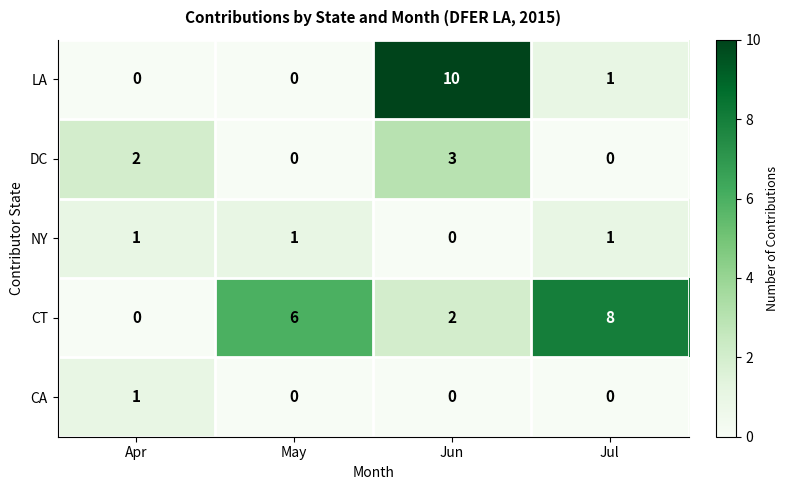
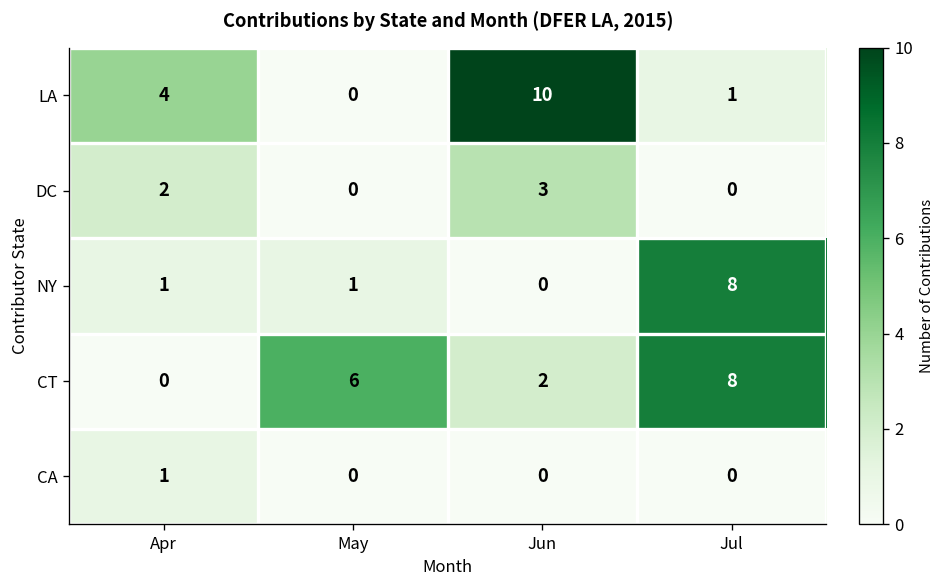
  {
    "LA": {
-     "Apr": 0,
+     "Apr": 4,
      "May": 0,
      "Jun": 10,
      "Jul": 1
    },
    "DC": {
      "Apr": 2,
      "May": 0,
      "Jun": 3,
      "Jul": 0
    },
    "NY": {
      "Apr": 1,
      "May": 1,
      "Jun": 0,
-     "Jul": 1
+     "Jul": 8
    },
    "CT": {
      "Apr": 0,
      "May": 6,
      "Jun": 2,
      "Jul": 8
    },
    "CA": {
      "Apr": 1,
      "May": 0,
      "Jun": 0,
      "Jul": 0
    }
  }
